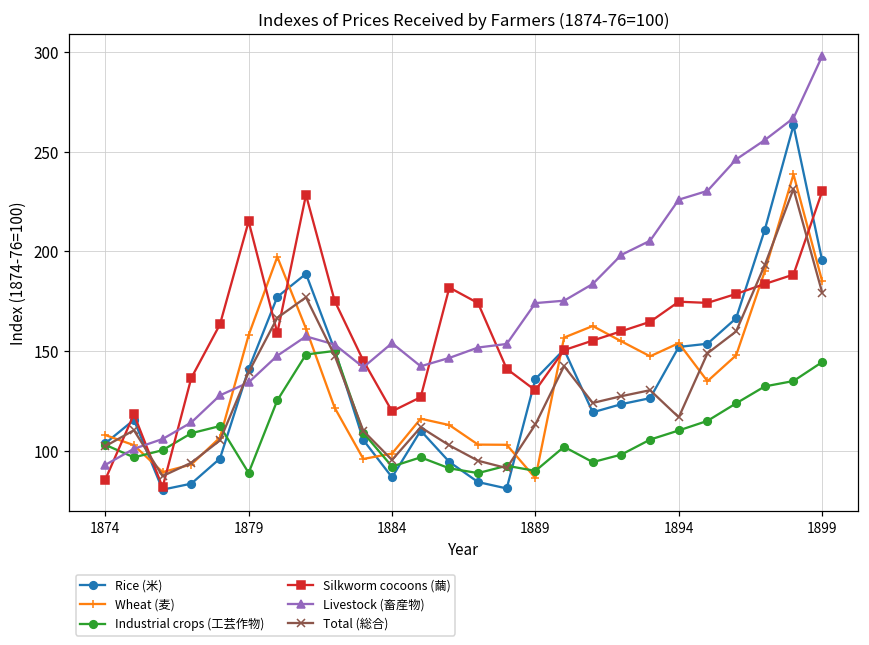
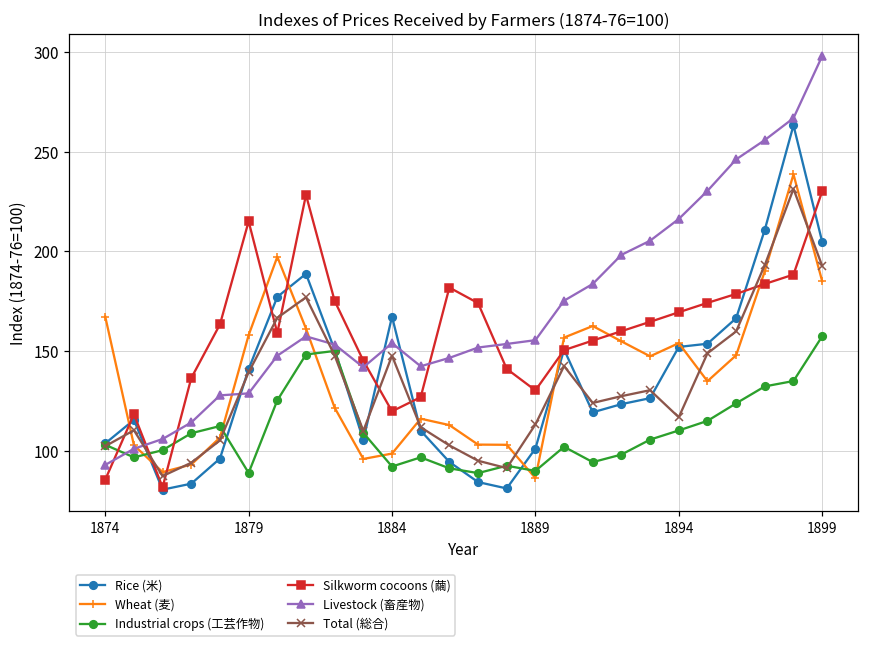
  {
    "Rice (米)": {
      "1879": 141,
-     "1884": 87,
-     "1889": 136,
+     "1884": 167,
+     "1889": 101,
      "1894": 152,
-     "1899": 196
+     "1899": 205
    },
    "Wheat (麦)": {
-     "1874": 108,
+     "1874": 167,
      "1879": 158,
      "1884": 99,
      "1889": 86,
      "1894": 154,
      "1899": 185
    },
    "Industrial crops (工芸作物)": {
      "1879": 89,
      "1884": 92,
      "1889": 90,
      "1894": 110,
-     "1899": 145
+     "1899": 157
    },
    "Silkworm cocoons (繭)": {
      "1874": 86,
      "1879": 215,
      "1884": 120,
      "1889": 130,
-     "1894": 175,
+     "1894": 170,
      "1899": 230
    },
    "Livestock (畜産物)": {
      "1874": 93,
-     "1879": 134,
+     "1879": 129,
      "1884": 154,
-     "1889": 174,
-     "1894": 226,
+     "1889": 156,
+     "1894": 216,
      "1899": 298
    },
    "Total (総合)": {
      "1879": 139,
-     "1884": 95,
+     "1884": 148,
      "1889": 113,
      "1894": 117,
-     "1899": 179
+     "1899": 193
    }
  }
